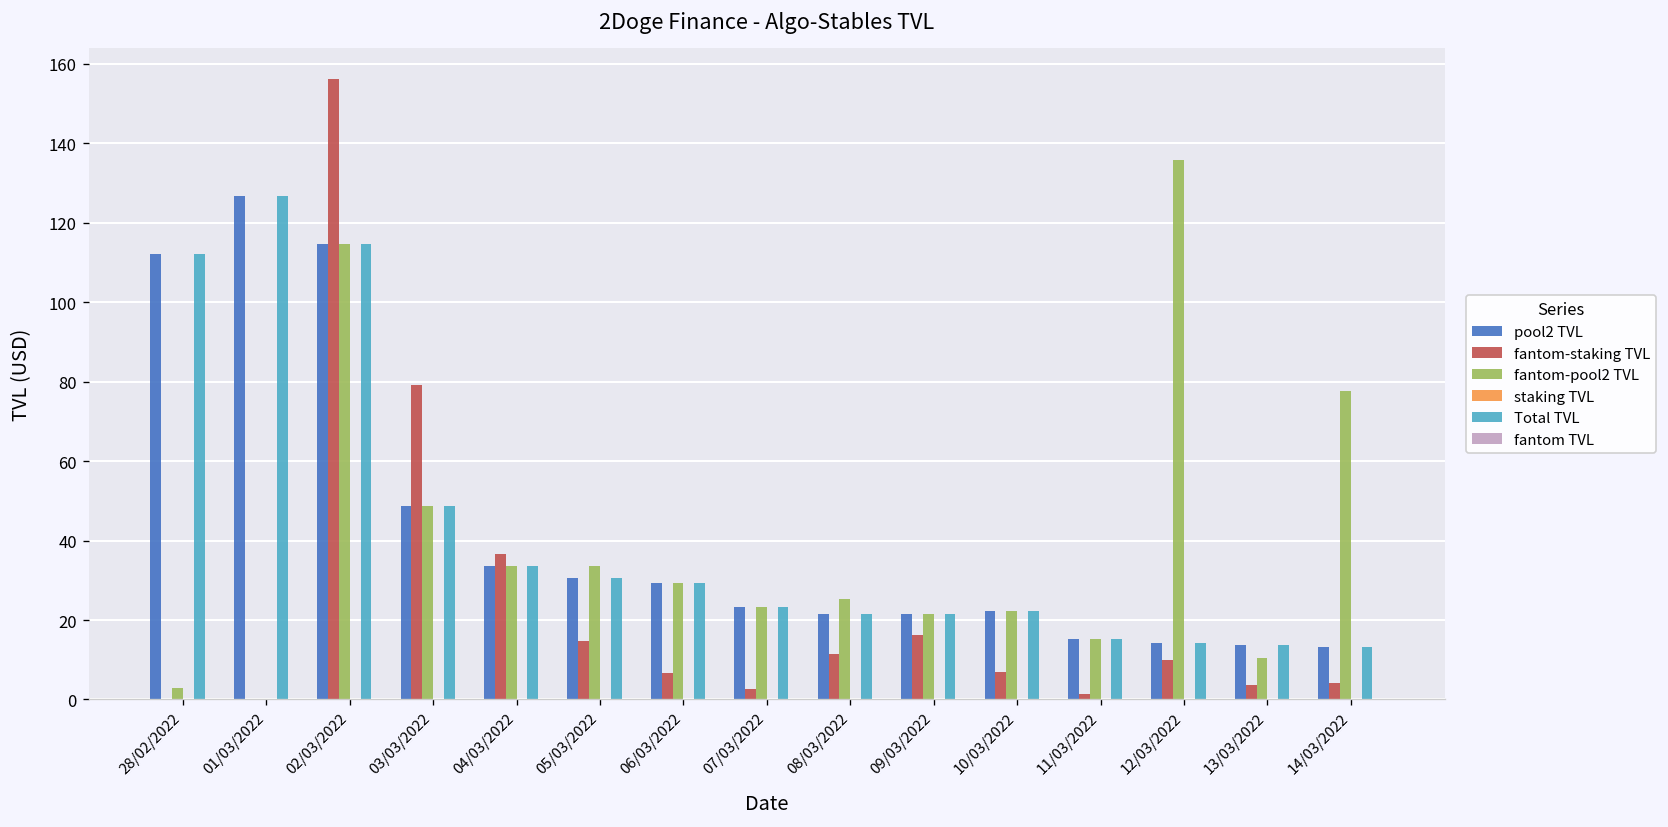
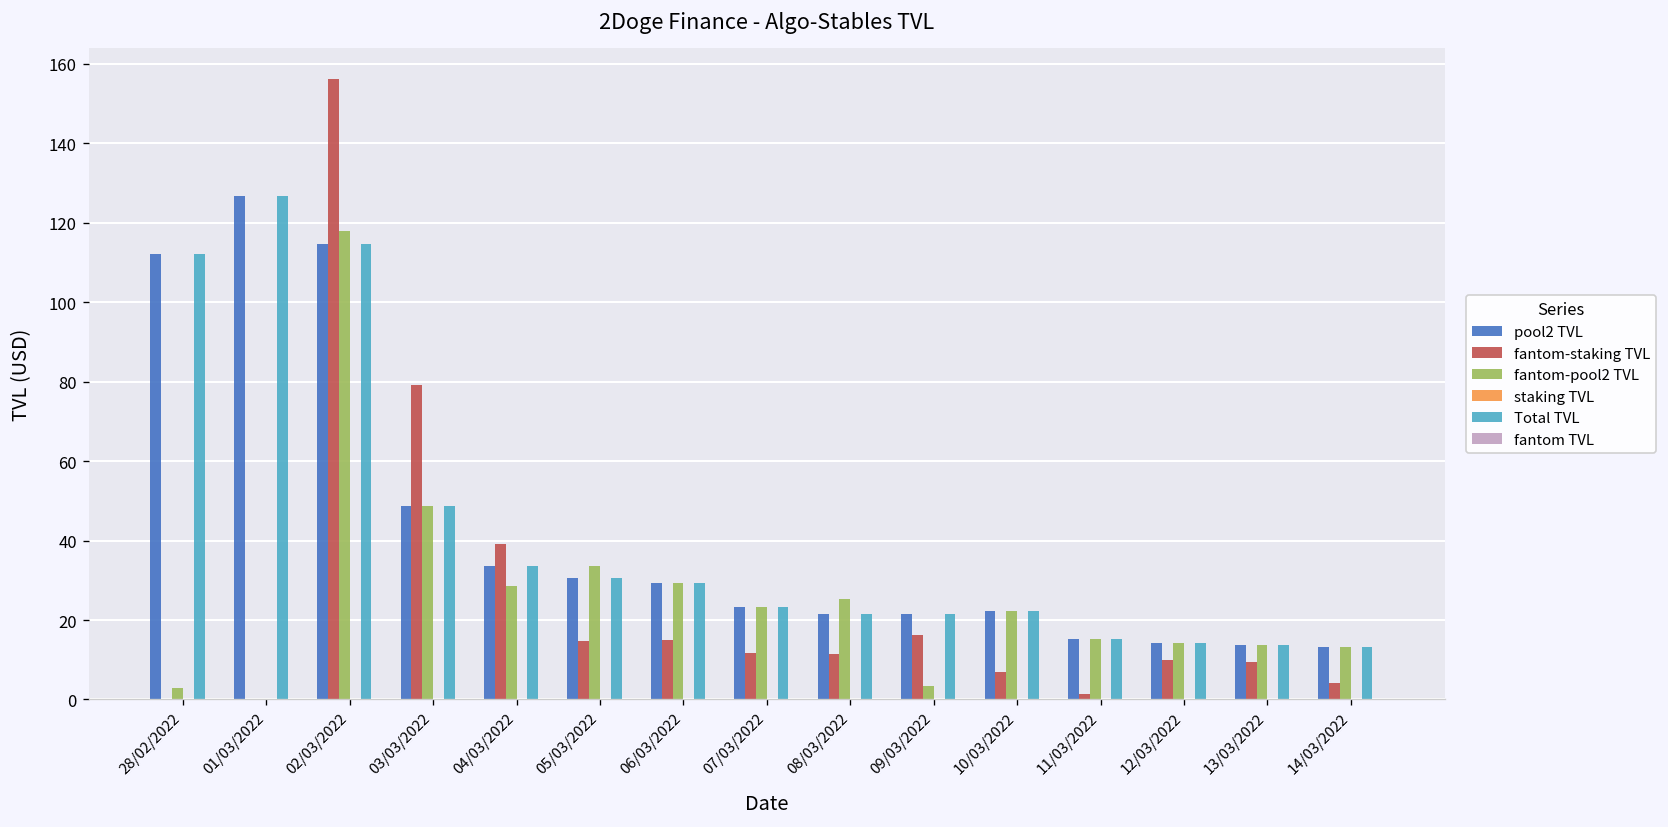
  {
    "fantom-staking TVL": {
      "28/02/2022": 0,
      "01/03/2022": 0,
      "02/03/2022": 156,
      "03/03/2022": 79,
-     "04/03/2022": 37,
+     "04/03/2022": 39,
      "05/03/2022": 15,
-     "06/03/2022": 7,
-     "07/03/2022": 3,
+     "06/03/2022": 15,
+     "07/03/2022": 12,
      "08/03/2022": 11,
      "09/03/2022": 16,
      "10/03/2022": 7,
      "11/03/2022": 1,
      "12/03/2022": 10,
-     "13/03/2022": 4,
+     "13/03/2022": 10,
      "14/03/2022": 4
    },
    "fantom-pool2 TVL": {
      "28/02/2022": 3,
      "01/03/2022": 0,
-     "02/03/2022": 115,
+     "02/03/2022": 118,
      "03/03/2022": 49,
-     "04/03/2022": 33,
+     "04/03/2022": 29,
      "05/03/2022": 34,
      "06/03/2022": 29,
      "07/03/2022": 23,
      "08/03/2022": 25,
-     "09/03/2022": 22,
+     "09/03/2022": 3,
      "10/03/2022": 22,
      "11/03/2022": 15,
-     "12/03/2022": 136,
-     "13/03/2022": 11,
-     "14/03/2022": 78
+     "12/03/2022": 14,
+     "13/03/2022": 14,
+     "14/03/2022": 13
    },
    "staking TVL": {
      "28/02/2022": 0,
      "01/03/2022": 0,
      "02/03/2022": 0,
      "03/03/2022": 0,
      "04/03/2022": 0,
      "05/03/2022": 0,
      "06/03/2022": 0,
      "07/03/2022": 0,
      "08/03/2022": 0,
      "09/03/2022": 0,
      "10/03/2022": 0,
      "11/03/2022": 0,
      "12/03/2022": 0,
      "13/03/2022": 0,
      "14/03/2022": 0
    },
    "fantom TVL": {
      "28/02/2022": 0,
      "01/03/2022": 0,
      "02/03/2022": 0,
      "03/03/2022": 0,
      "04/03/2022": 0,
      "05/03/2022": 0,
      "06/03/2022": 0,
      "07/03/2022": 0,
      "08/03/2022": 0,
      "09/03/2022": 0,
      "10/03/2022": 0,
      "11/03/2022": 0,
      "12/03/2022": 0,
      "13/03/2022": 0,
      "14/03/2022": 0
    }
  }
